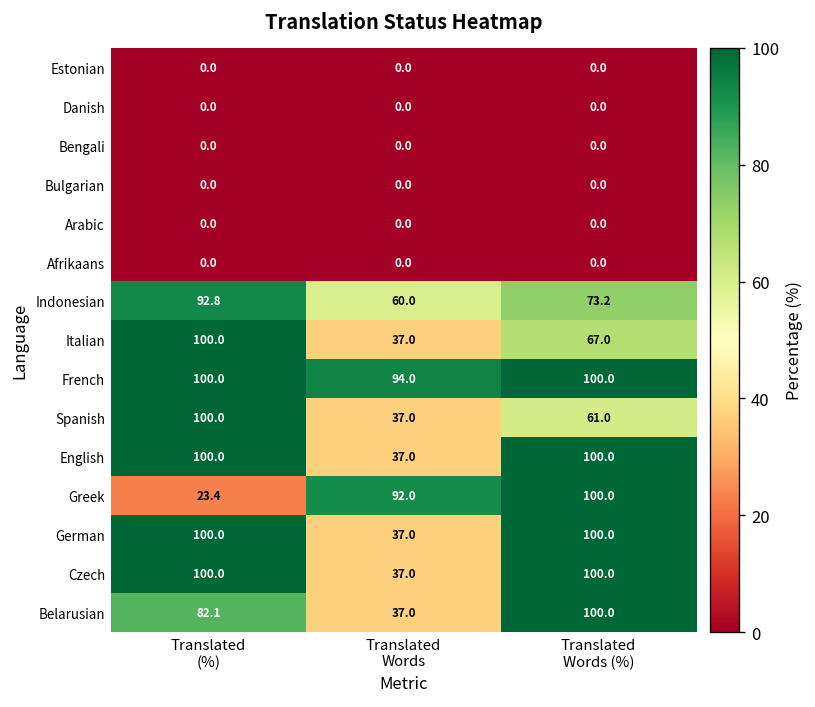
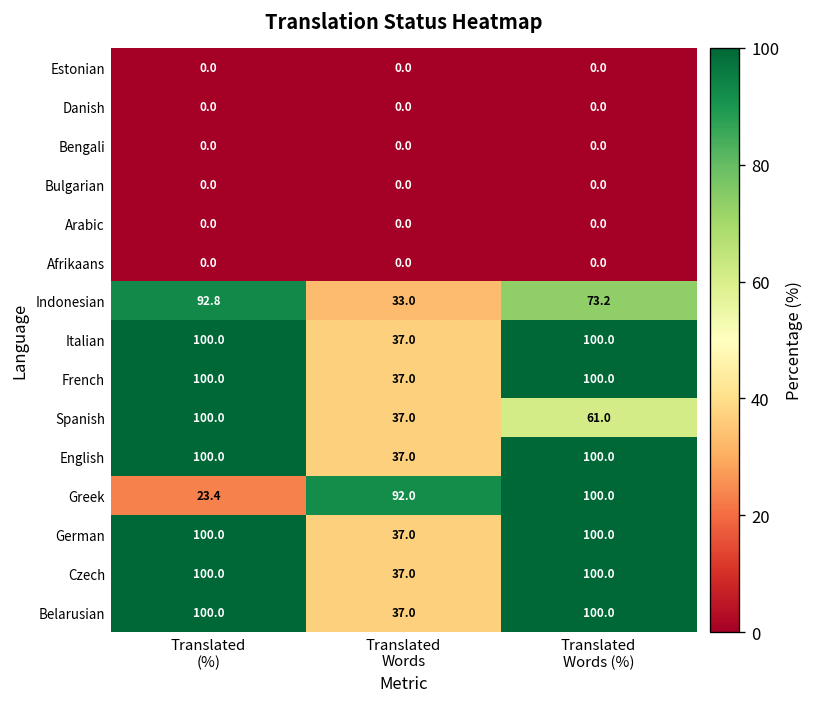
  {
    "Estonian": {
      "Translated (%)": 0.0,
      "Translated Words": 0.0,
      "Translated Words (%)": 0.0
    },
    "Danish": {
      "Translated (%)": 0.0,
      "Translated Words": 0.0,
      "Translated Words (%)": 0.0
    },
    "Bengali": {
      "Translated (%)": 0.0,
      "Translated Words": 0.0,
      "Translated Words (%)": 0.0
    },
    "Bulgarian": {
      "Translated (%)": 0.0,
      "Translated Words": 0.0,
      "Translated Words (%)": 0.0
    },
    "Arabic": {
      "Translated (%)": 0.0,
      "Translated Words": 0.0,
      "Translated Words (%)": 0.0
    },
    "Afrikaans": {
      "Translated (%)": 0.0,
      "Translated Words": 0.0,
      "Translated Words (%)": 0.0
    },
    "Indonesian": {
      "Translated (%)": 92.8,
-     "Translated Words": 60.0,
+     "Translated Words": 33.0,
      "Translated Words (%)": 73.2
    },
    "Italian": {
      "Translated (%)": 100.0,
      "Translated Words": 37.0,
-     "Translated Words (%)": 67.0
+     "Translated Words (%)": 100.0
    },
    "French": {
      "Translated (%)": 100.0,
-     "Translated Words": 94.0,
+     "Translated Words": 37.0,
      "Translated Words (%)": 100.0
    },
    "Spanish": {
      "Translated (%)": 100.0,
      "Translated Words": 37.0,
      "Translated Words (%)": 61.0
    },
    "English": {
      "Translated (%)": 100.0,
      "Translated Words": 37.0,
      "Translated Words (%)": 100.0
    },
    "Greek": {
      "Translated (%)": 23.4,
      "Translated Words": 92.0,
      "Translated Words (%)": 100.0
    },
    "German": {
      "Translated (%)": 100.0,
      "Translated Words": 37.0,
      "Translated Words (%)": 100.0
    },
    "Czech": {
      "Translated (%)": 100.0,
      "Translated Words": 37.0,
      "Translated Words (%)": 100.0
    },
    "Belarusian": {
-     "Translated (%)": 82.1,
+     "Translated (%)": 100.0,
      "Translated Words": 37.0,
      "Translated Words (%)": 100.0
    }
  }
